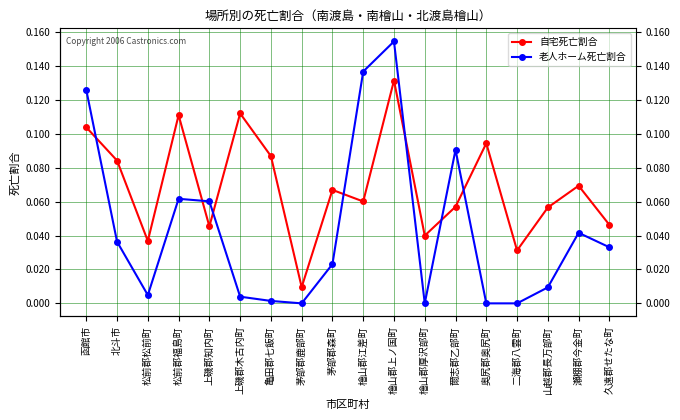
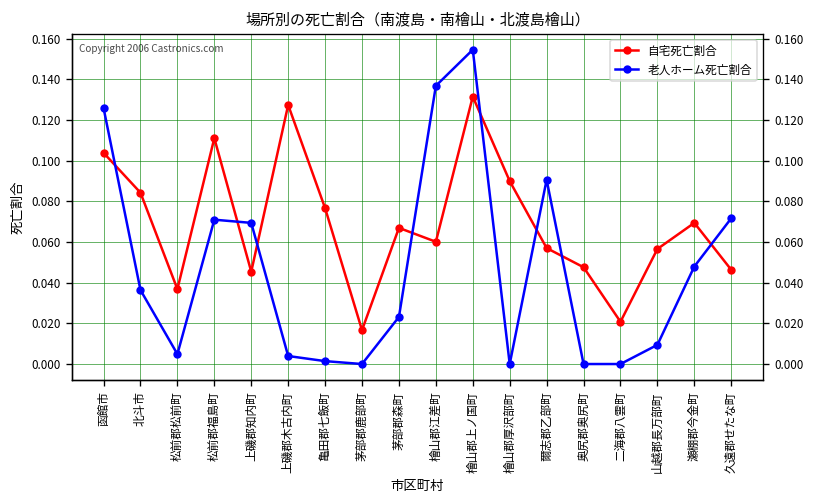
  {
    "自宅死亡割合": {
      "函館市": 0.104,
      "北斗市": 0.084,
      "松前郡松前町": 0.037,
      "松前郡福島町": 0.111,
      "上磯郡知内町": 0.045,
-     "上磯郡木古内町": 0.112,
-     "亀田郡七飯町": 0.087,
-     "茅部郡鹿部町": 0.010,
+     "上磯郡木古内町": 0.127,
+     "亀田郡七飯町": 0.077,
+     "茅部郡鹿部町": 0.017,
      "茅部郡森町": 0.067,
      "檜山郡江差町": 0.060,
      "檜山郡上ノ国町": 0.132,
-     "檜山郡厚沢部町": 0.04,
+     "檜山郡厚沢部町": 0.09,
      "爾志郡乙部町": 0.057,
-     "奥尻郡奥尻町": 0.095,
-     "二海郡八雲町": 0.031,
+     "奥尻郡奥尻町": 0.048,
+     "二海郡八雲町": 0.021,
      "山越郡長万部町": 0.057,
      "瀬棚郡今金町": 0.069,
      "久遠郡せたな町": 0.046
    },
    "老人ホーム死亡割合": {
      "函館市": 0.126,
      "北斗市": 0.036,
      "松前郡松前町": 0.005,
-     "松前郡福島町": 0.062,
-     "上磯郡知内町": 0.060,
+     "松前郡福島町": 0.071,
+     "上磯郡知内町": 0.069,
      "上磯郡木古内町": 0.004,
      "亀田郡七飯町": 0.001,
      "茅部郡鹿部町": 0.000,
      "茅部郡森町": 0.023,
      "檜山郡江差町": 0.137,
      "檜山郡上ノ国町": 0.155,
      "檜山郡厚沢部町": 0.000,
      "爾志郡乙部町": 0.091,
      "奥尻郡奥尻町": 0.000,
      "二海郡八雲町": 0.000,
      "山越郡長万部町": 0.009,
-     "瀬棚郡今金町": 0.042,
-     "久遠郡せたな町": 0.033
+     "瀬棚郡今金町": 0.048,
+     "久遠郡せたな町": 0.072
    }
  }
